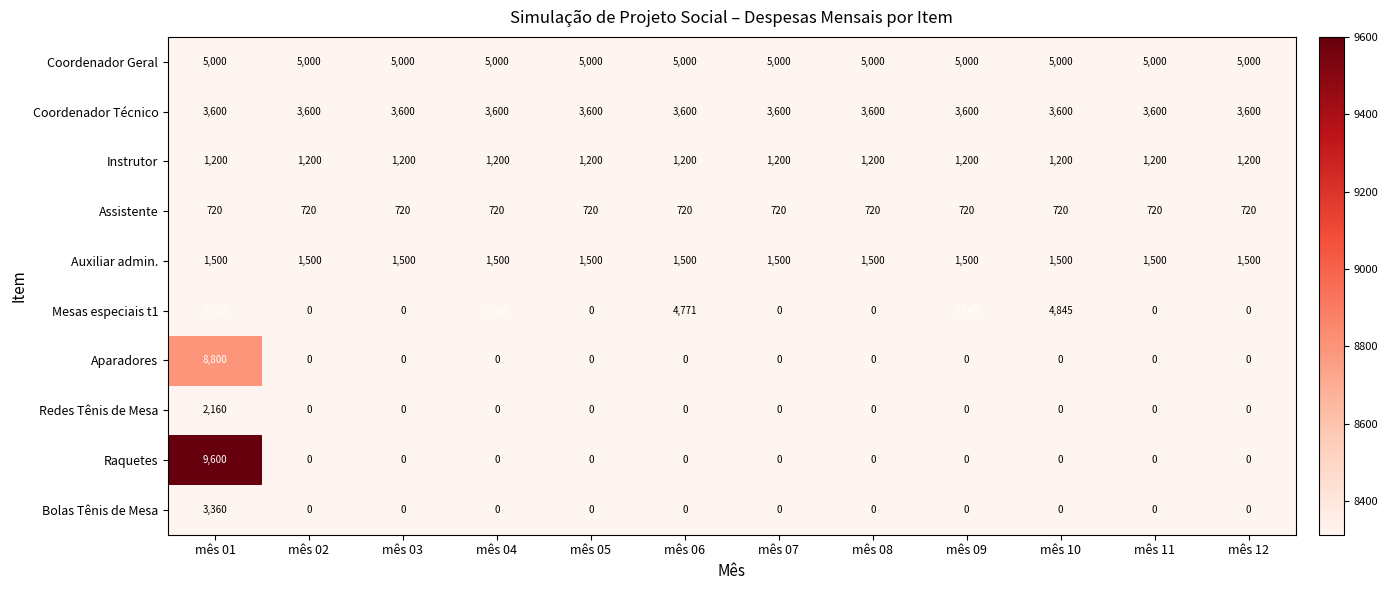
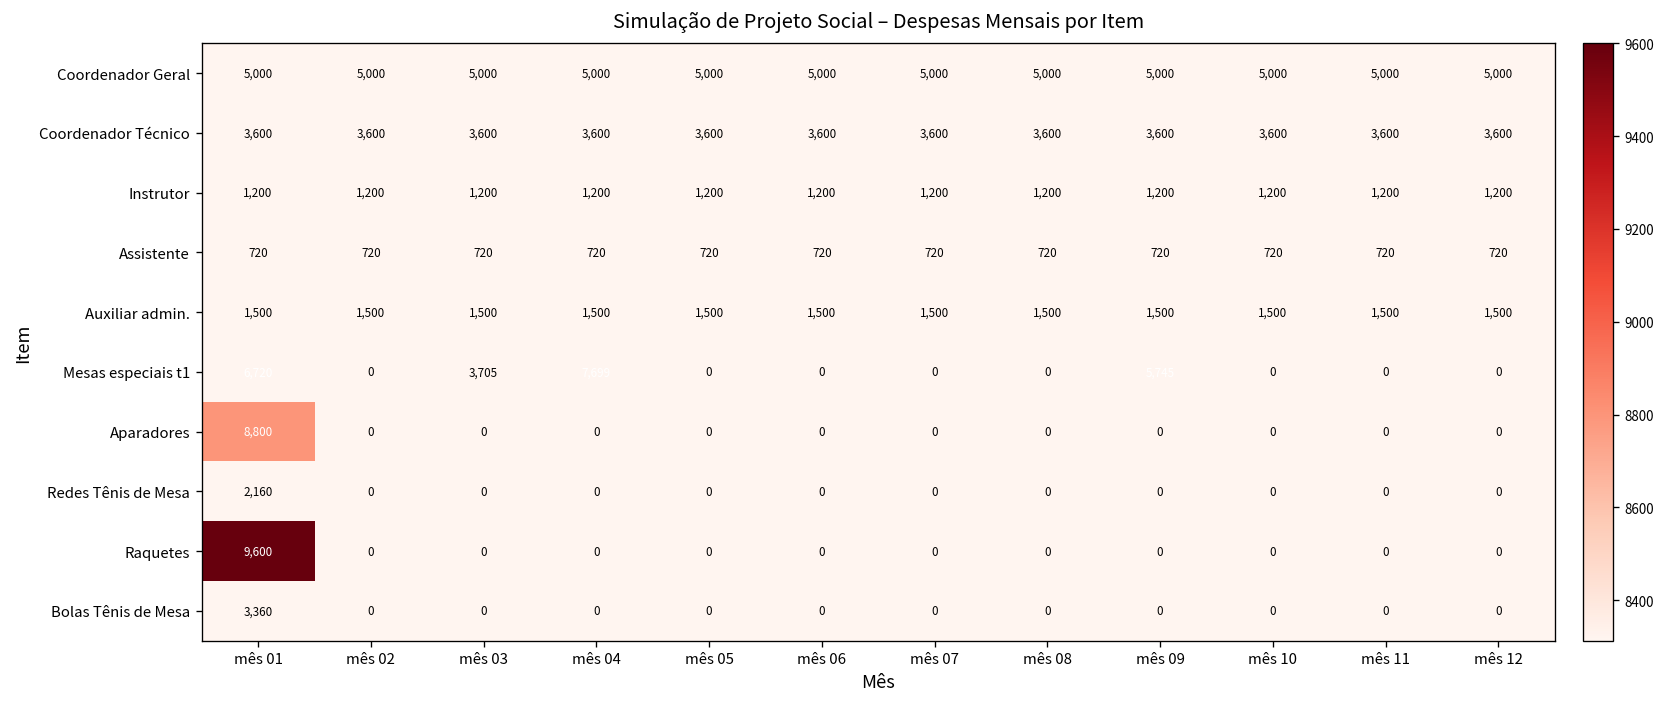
  {
    "Coordenador Geral": {
      "mês 01": "5,000",
      "mês 02": "5,000",
      "mês 03": "5,000",
      "mês 04": "5,000",
      "mês 05": "5,000",
      "mês 06": "5,000",
      "mês 07": "5,000",
      "mês 08": "5,000",
      "mês 09": "5,000",
      "mês 10": "5,000",
      "mês 11": "5,000",
      "mês 12": "5,000"
    },
    "Coordenador Técnico": {
      "mês 01": "3,600",
      "mês 02": "3,600",
      "mês 03": "3,600",
      "mês 04": "3,600",
      "mês 05": "3,600",
      "mês 06": "3,600",
      "mês 07": "3,600",
      "mês 08": "3,600",
      "mês 09": "3,600",
      "mês 10": "3,600",
      "mês 11": "3,600",
      "mês 12": "3,600"
    },
    "Instrutor": {
      "mês 01": "1,200",
      "mês 02": "1,200",
      "mês 03": "1,200",
      "mês 04": "1,200",
      "mês 05": "1,200",
      "mês 06": "1,200",
      "mês 07": "1,200",
      "mês 08": "1,200",
      "mês 09": "1,200",
      "mês 10": "1,200",
      "mês 11": "1,200",
      "mês 12": "1,200"
    },
    "Assistente": {
      "mês 01": "720",
      "mês 02": "720",
      "mês 03": "720",
      "mês 04": "720",
      "mês 05": "720",
      "mês 06": "720",
      "mês 07": "720",
      "mês 08": "720",
      "mês 09": "720",
      "mês 10": "720",
      "mês 11": "720",
      "mês 12": "720"
    },
    "Auxiliar admin.": {
      "mês 01": "1,500",
      "mês 02": "1,500",
      "mês 03": "1,500",
      "mês 04": "1,500",
      "mês 05": "1,500",
      "mês 06": "1,500",
      "mês 07": "1,500",
      "mês 08": "1,500",
      "mês 09": "1,500",
      "mês 10": "1,500",
      "mês 11": "1,500",
      "mês 12": "1,500"
    },
    "Mesas especiais t1": {
      "mês 02": "0",
-     "mês 03": "0",
+     "mês 03": "3,705",
      "mês 05": "0",
-     "mês 06": "4,771",
+     "mês 06": "0",
      "mês 07": "0",
      "mês 08": "0",
-     "mês 10": "4,845",
+     "mês 10": "0",
      "mês 11": "0",
      "mês 12": "0"
    },
    "Aparadores": {
      "mês 01": "8,800",
      "mês 02": "0",
      "mês 03": "0",
      "mês 04": "0",
      "mês 05": "0",
      "mês 06": "0",
      "mês 07": "0",
      "mês 08": "0",
      "mês 09": "0",
      "mês 10": "0",
      "mês 11": "0",
      "mês 12": "0"
    },
    "Redes Tênis de Mesa": {
      "mês 01": "2,160",
      "mês 02": "0",
      "mês 03": "0",
      "mês 04": "0",
      "mês 05": "0",
      "mês 06": "0",
      "mês 07": "0",
      "mês 08": "0",
      "mês 09": "0",
      "mês 10": "0",
      "mês 11": "0",
      "mês 12": "0"
    },
    "Raquetes": {
      "mês 01": "9,600",
      "mês 02": "0",
      "mês 03": "0",
      "mês 04": "0",
      "mês 05": "0",
      "mês 06": "0",
      "mês 07": "0",
      "mês 08": "0",
      "mês 09": "0",
      "mês 10": "0",
      "mês 11": "0",
      "mês 12": "0"
    },
    "Bolas Tênis de Mesa": {
      "mês 01": "3,360",
      "mês 02": "0",
      "mês 03": "0",
      "mês 04": "0",
      "mês 05": "0",
      "mês 06": "0",
      "mês 07": "0",
      "mês 08": "0",
      "mês 09": "0",
      "mês 10": "0",
      "mês 11": "0",
      "mês 12": "0"
    }
  }
